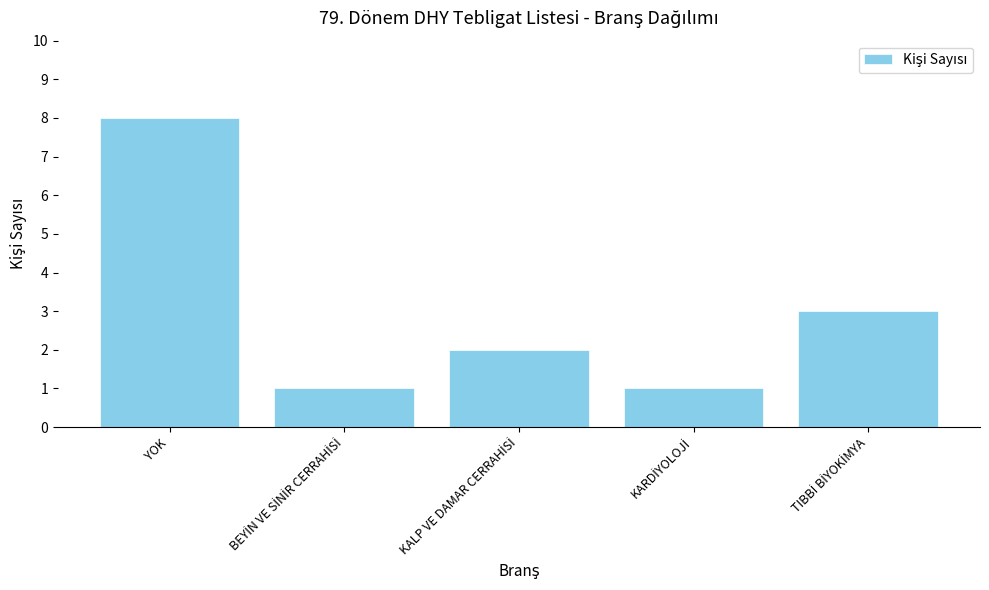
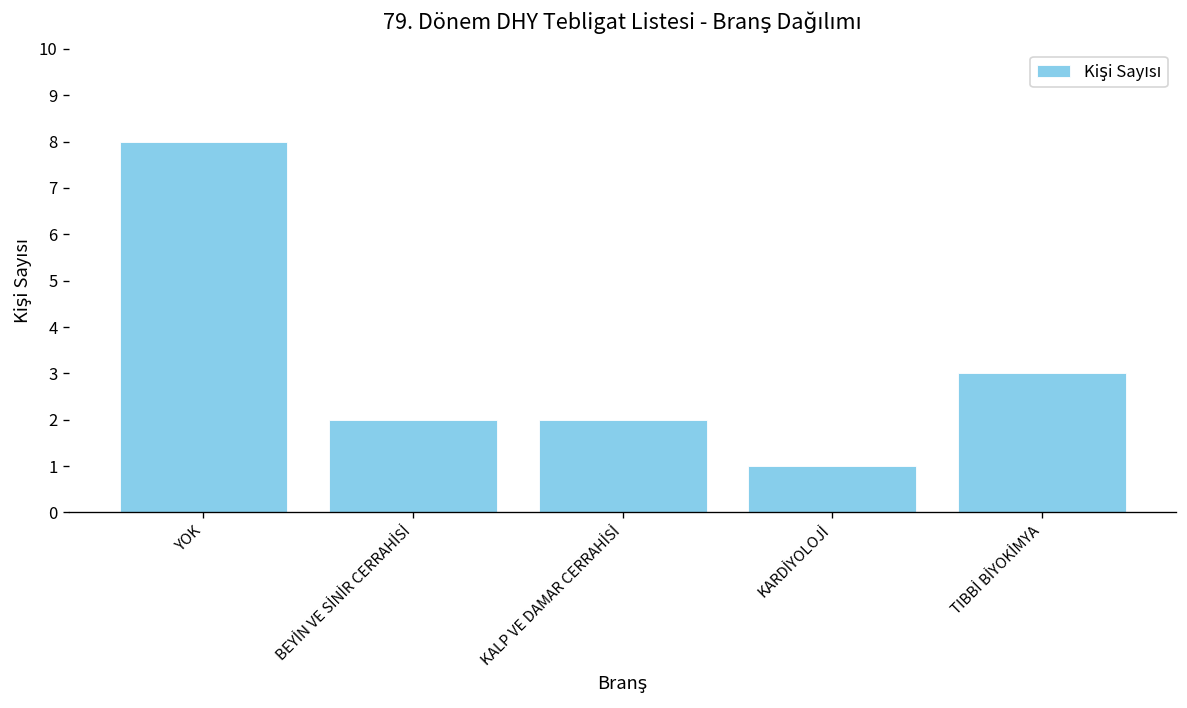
  {
    "YOK": 8,
-   "BEYİN VE SİNİR CERRAHİSİ": 1,
+   "BEYİN VE SİNİR CERRAHİSİ": 2,
    "KALP VE DAMAR CERRAHİSİ": 2,
    "KARDİYOLOJİ": 1,
    "TIBBİ BİYOKİMYA": 3
  }
